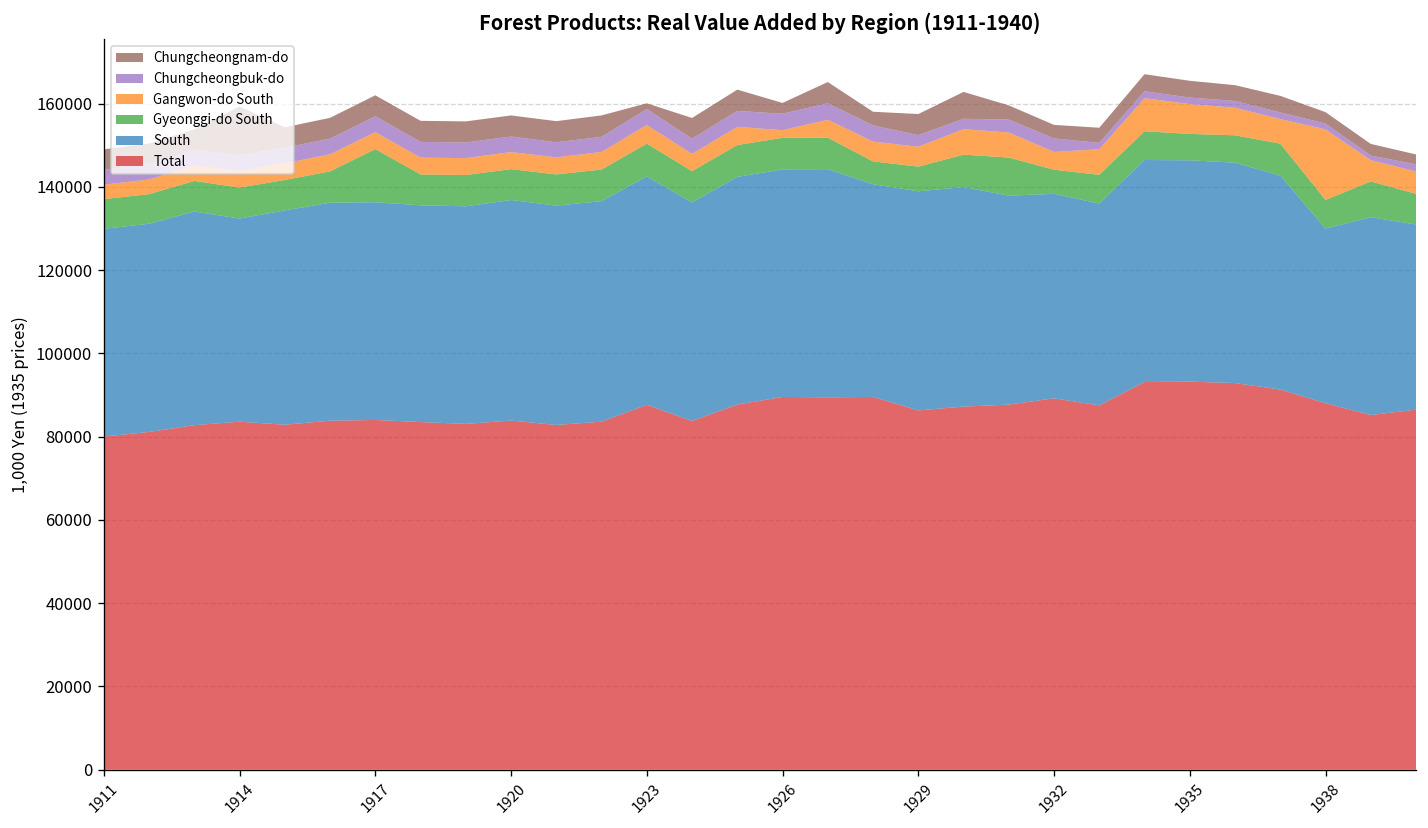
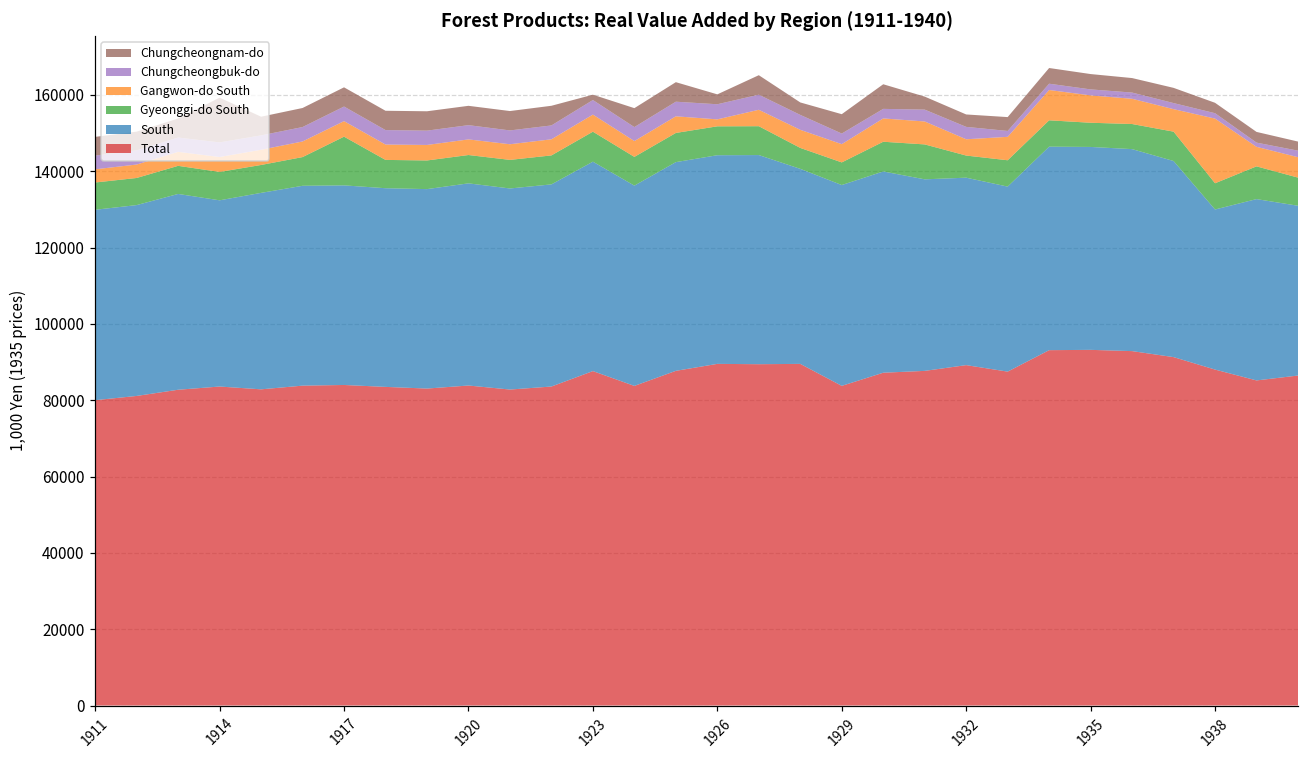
  {
    "Total": {
      "1911": 80000,
      "1914": 84000,
      "1917": 84000,
      "1920": 84000,
      "1923": 88000,
      "1926": 90000,
-     "1929": 86000,
+     "1929": 84000,
      "1932": 89000,
      "1935": 93000,
      "1938": 88000
    },
    "South": {
      "1911": 50000,
      "1914": 49000,
      "1917": 52000,
      "1920": 53000,
      "1923": 55000,
      "1926": 55000,
      "1929": 53000,
      "1932": 49000,
      "1935": 53000,
      "1938": 42000
    },
    "Gyeonggi-do South": {
      "1911": 7000,
      "1914": 7000,
      "1917": 13000,
      "1920": 7000,
      "1923": 8000,
      "1926": 8000,
      "1929": 6000,
      "1932": 6000,
      "1935": 6000,
      "1938": 7000
    },
    "Gangwon-do South": {
      "1911": 3000,
      "1914": 4000,
      "1917": 4000,
      "1920": 4000,
      "1923": 4000,
      "1926": 2000,
      "1929": 5000,
      "1932": 4000,
      "1935": 7000,
      "1938": 17000
    },
    "Chungcheongbuk-do": {
      "1911": 4000,
      "1917": 4000,
      "1920": 4000,
      "1923": 4000,
      "1926": 4000,
      "1929": 3000,
      "1932": 3000,
      "1935": 2000,
      "1938": 1000
    },
    "Chungcheongnam-do": {
      "1911": 5000,
      "1917": 5000,
      "1920": 5000,
      "1923": 1000,
      "1926": 3000,
      "1929": 5000,
      "1932": 3000,
      "1935": 4000,
      "1938": 3000
    }
  }
